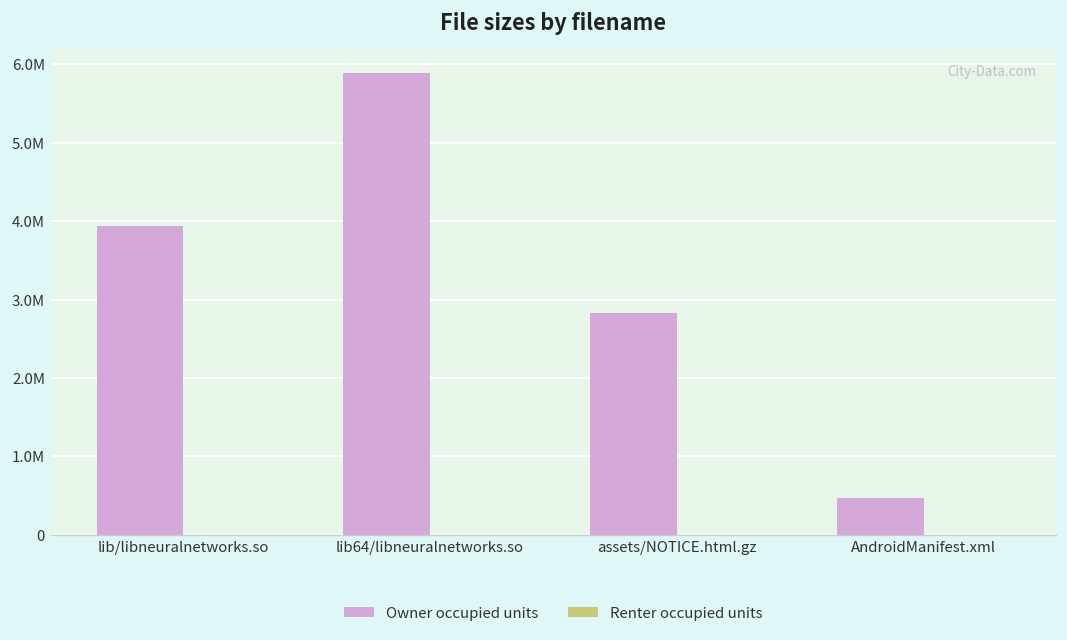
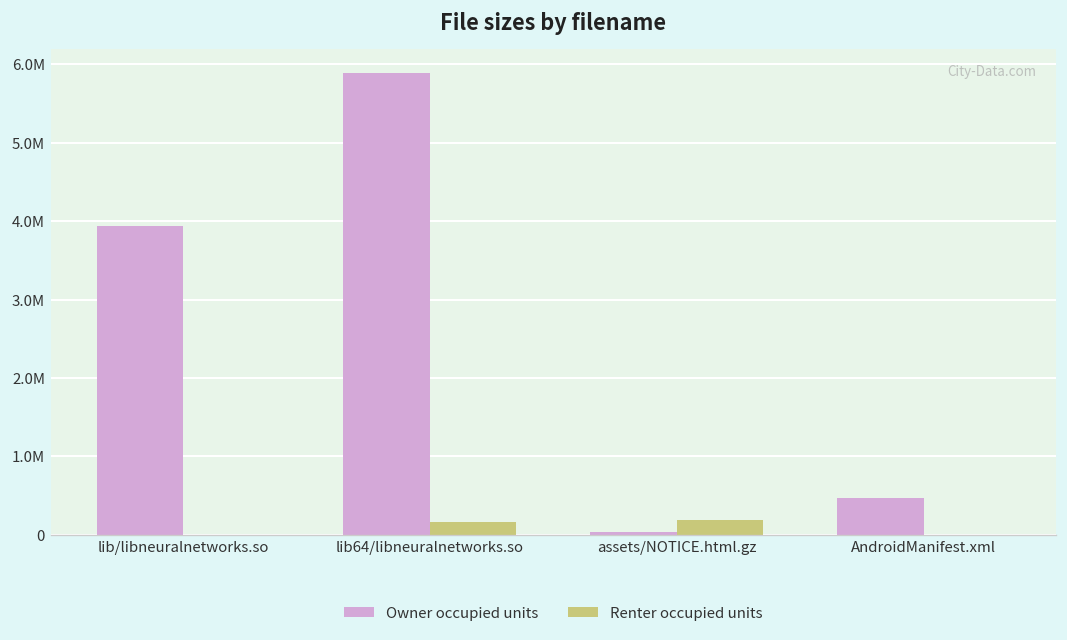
  {
    "Owner occupied units": {
      "lib/libneuralnetworks.so": 3900000,
      "lib64/libneuralnetworks.so": 5900000,
-     "assets/NOTICE.html.gz": 2800000,
+     "assets/NOTICE.html.gz": 0,
      "AndroidManifest.xml": 500000
    },
    "Renter occupied units": {
-     "lib64/libneuralnetworks.so": 0,
-     "assets/NOTICE.html.gz": 0
+     "lib64/libneuralnetworks.so": 200000,
+     "assets/NOTICE.html.gz": 200000
    }
  }
